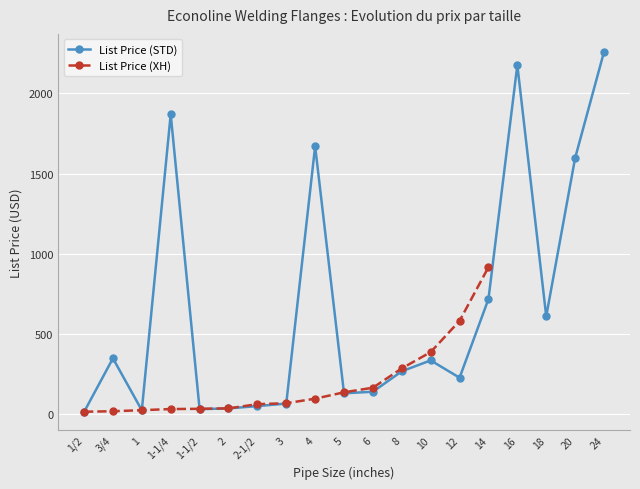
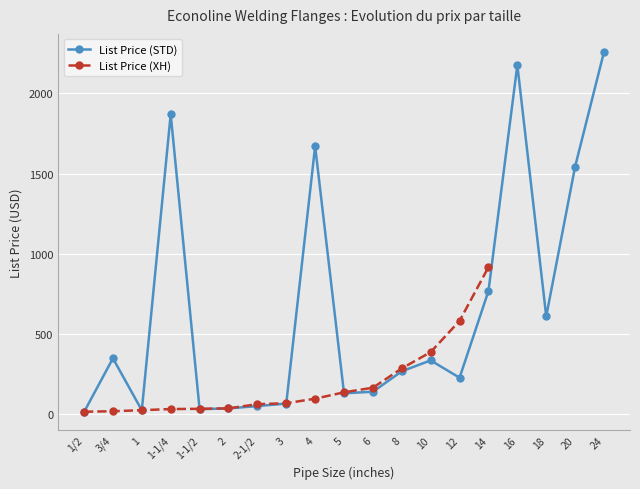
  {
    "List Price (STD)": {
      "3/4": 350,
      "1-1/4": 1870,
      "4": 1670,
      "6": 140,
      "8": 270,
      "10": 340,
      "12": 230,
-     "14": 720,
+     "14": 770,
      "16": 2180,
      "18": 610,
-     "20": 1600,
+     "20": 1540,
      "24": 2260
    },
    "List Price (XH)": {
      "3/4": 20,
      "1-1/4": 30,
      "4": 100,
      "6": 170,
      "8": 290,
      "10": 390,
      "12": 580,
      "14": 920
    }
  }
